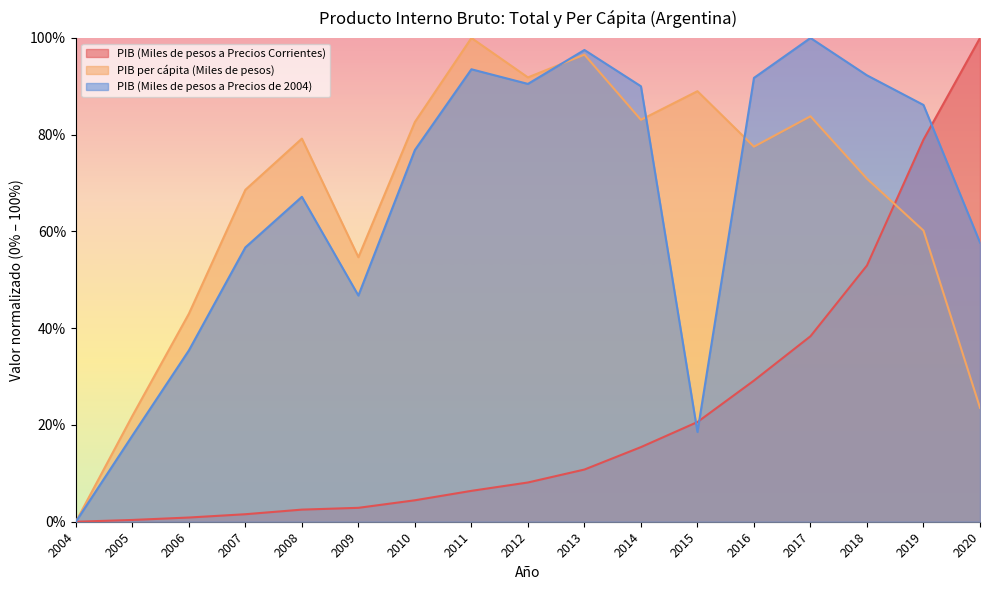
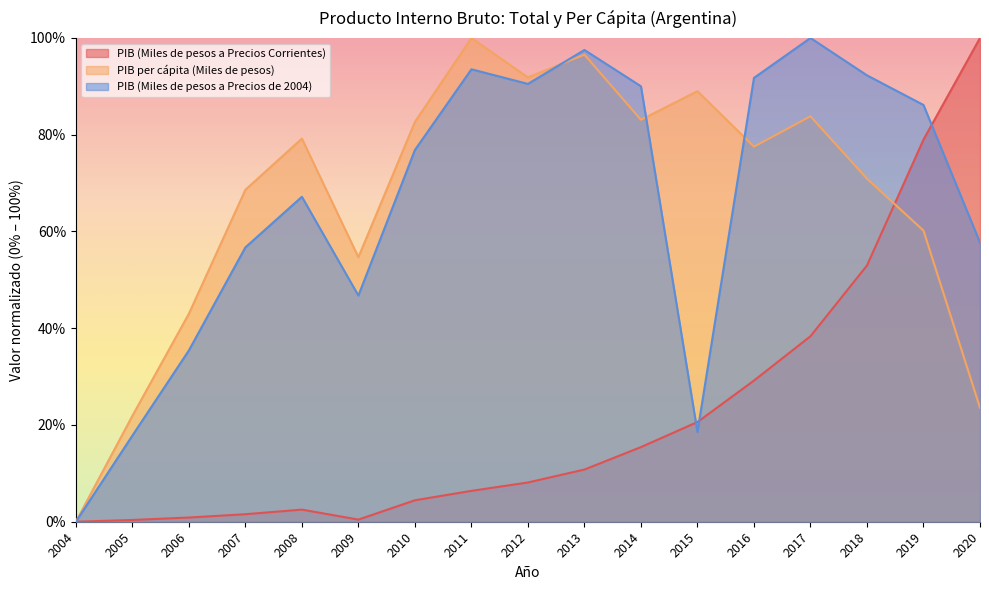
  {
    "PIB (Miles de pesos a Precios Corrientes)": {
      "2005": "0%",
      "2006": "1%",
      "2007": "2%",
      "2008": "3%",
-     "2009": "3%",
+     "2009": "0%",
      "2010": "4%",
      "2011": "6%",
      "2012": "8%",
      "2013": "11%",
      "2014": "15%",
      "2015": "21%",
      "2016": "29%",
      "2017": "38%",
      "2018": "53%",
      "2019": "79%",
      "2020": "100%"
    },
    "PIB per cápita (Miles de pesos)": {
      "2005": "22%",
      "2006": "43%",
      "2007": "69%",
      "2008": "79%",
      "2009": "55%",
      "2010": "83%",
      "2011": "100%",
      "2012": "92%",
      "2013": "97%",
      "2014": "83%",
      "2015": "89%",
      "2016": "78%",
      "2017": "84%",
      "2018": "71%",
      "2019": "60%",
      "2020": "24%"
    },
    "PIB (Miles de pesos a Precios de 2004)": {
      "2005": "18%",
      "2006": "35%",
      "2007": "57%",
      "2008": "67%",
      "2009": "47%",
      "2010": "77%",
      "2011": "94%",
      "2012": "91%",
      "2013": "98%",
      "2014": "90%",
      "2015": "19%",
      "2016": "92%",
      "2017": "100%",
      "2018": "92%",
      "2019": "86%",
      "2020": "58%"
    }
  }
